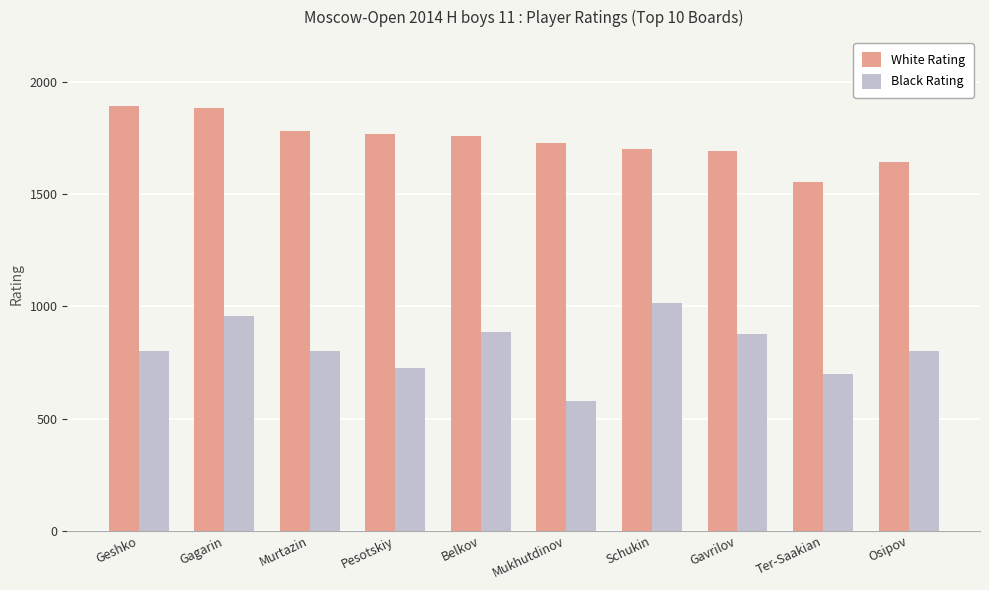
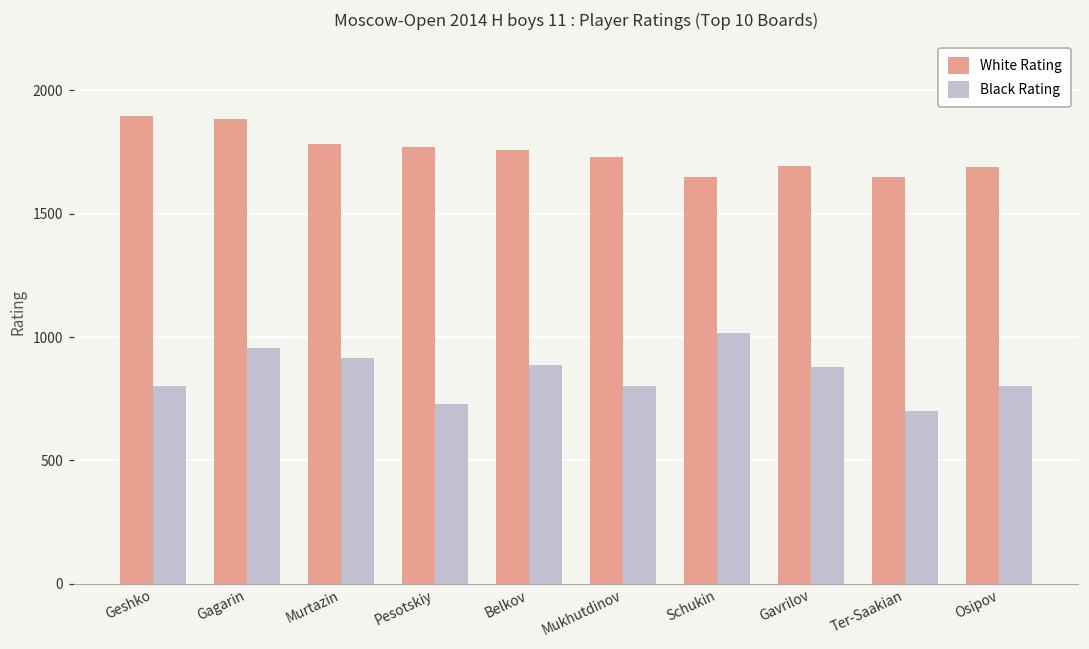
  {
    "White Rating": {
      "Geshko": 1890,
      "Gagarin": 1880,
      "Murtazin": 1780,
      "Pesotskiy": 1770,
      "Belkov": 1760,
      "Mukhutdinov": 1730,
-     "Schukin": 1700,
+     "Schukin": 1650,
      "Gavrilov": 1690,
-     "Ter-Saakian": 1550,
-     "Osipov": 1650
+     "Ter-Saakian": 1650,
+     "Osipov": 1690
    },
    "Black Rating": {
      "Geshko": 800,
      "Gagarin": 960,
-     "Murtazin": 800,
+     "Murtazin": 920,
      "Pesotskiy": 730,
      "Belkov": 890,
-     "Mukhutdinov": 580,
+     "Mukhutdinov": 800,
      "Schukin": 1020,
      "Gavrilov": 880,
      "Ter-Saakian": 700,
      "Osipov": 800
    }
  }
